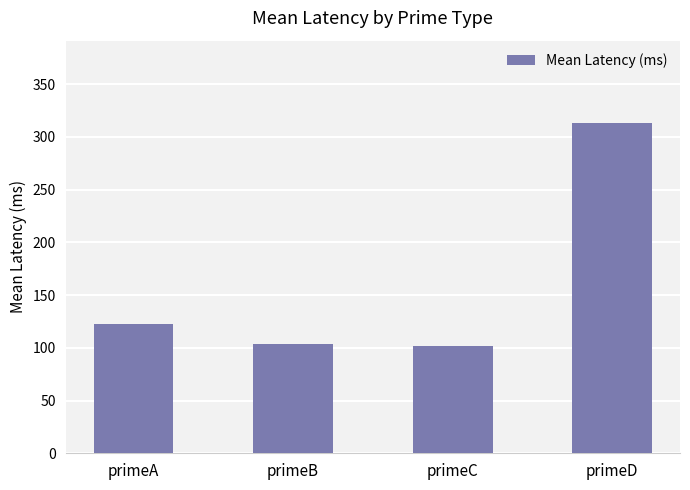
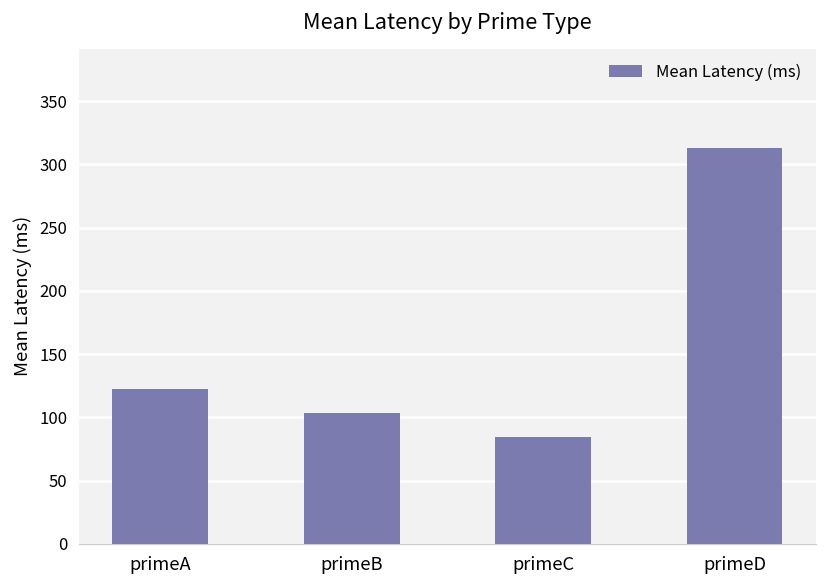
  {
    "primeA": 122,
    "primeB": 104,
-   "primeC": 102,
+   "primeC": 85,
    "primeD": 313
  }
